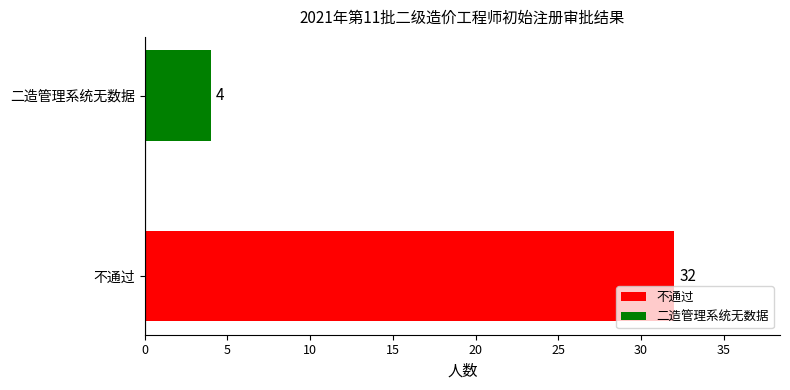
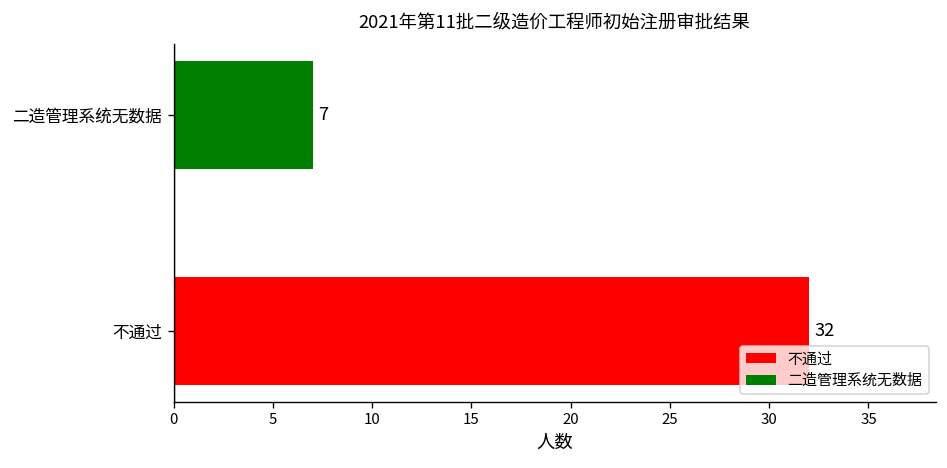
  {
-   "二造管理系统无数据": 4,
+   "二造管理系统无数据": 7,
    "不通过": 32
  }
